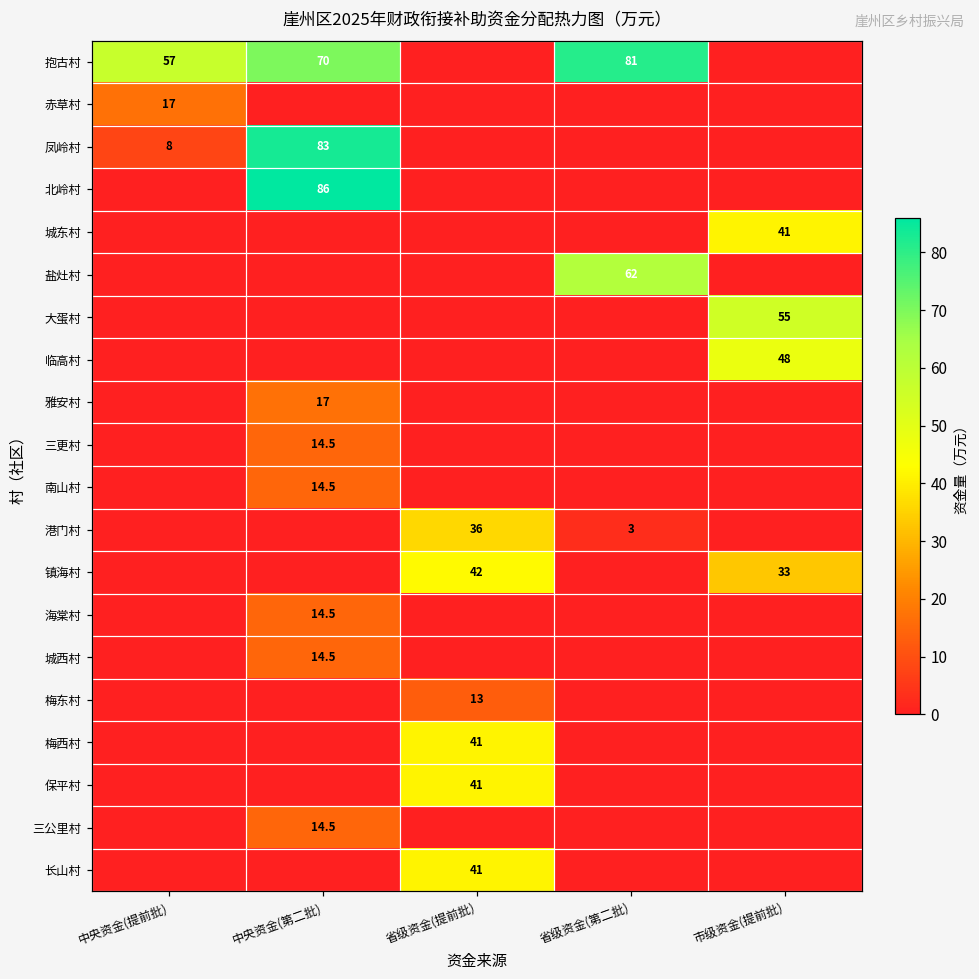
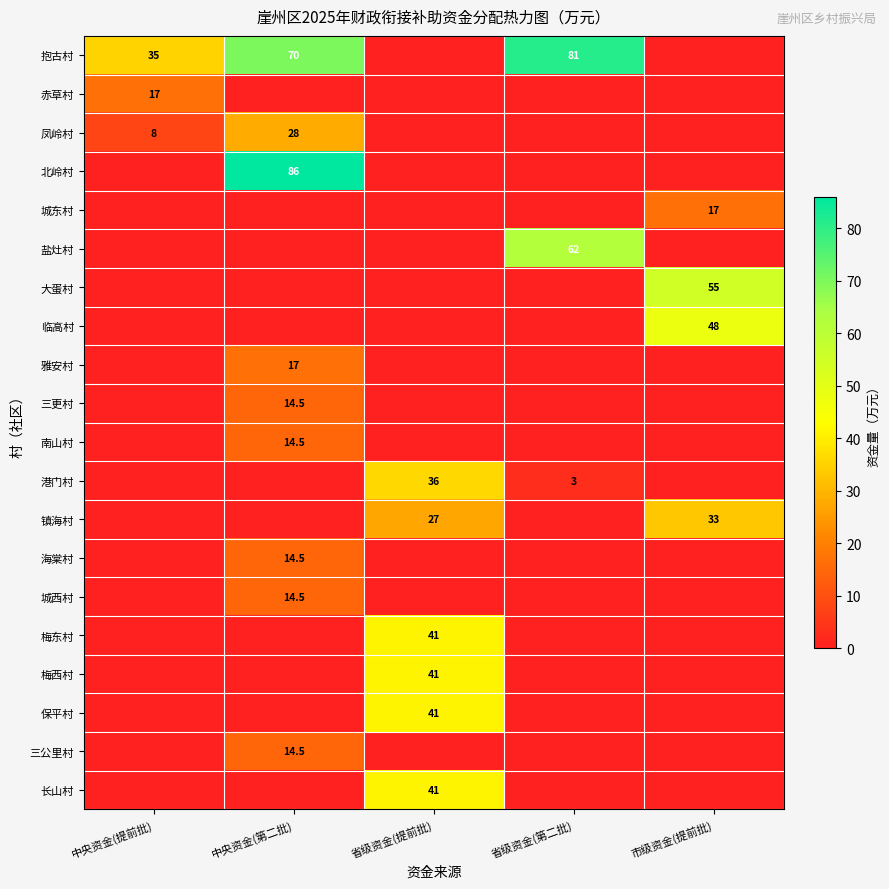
  {
    "抱古村": {
-     "中央资金(提前批)": 57,
+     "中央资金(提前批)": 35,
      "中央资金(第二批)": 70,
      "省级资金(第二批)": 81
    },
    "赤草村": {
      "中央资金(提前批)": 17
    },
    "凤岭村": {
      "中央资金(提前批)": 8,
-     "中央资金(第二批)": 83
+     "中央资金(第二批)": 28
    },
    "北岭村": {
      "中央资金(第二批)": 86
    },
    "城东村": {
-     "市级资金(提前批)": 41
+     "市级资金(提前批)": 17
    },
    "盐灶村": {
      "省级资金(第二批)": 62
    },
    "大蛋村": {
      "市级资金(提前批)": 55
    },
    "临高村": {
      "市级资金(提前批)": 48
    },
    "雅安村": {
      "中央资金(第二批)": 17
    },
    "三更村": {
      "中央资金(第二批)": 14.5
    },
    "南山村": {
      "中央资金(第二批)": 14.5
    },
    "港门村": {
      "省级资金(提前批)": 36,
      "省级资金(第二批)": 3
    },
    "镇海村": {
-     "省级资金(提前批)": 42,
+     "省级资金(提前批)": 27,
      "市级资金(提前批)": 33
    },
    "海棠村": {
      "中央资金(第二批)": 14.5
    },
    "城西村": {
      "中央资金(第二批)": 14.5
    },
    "梅东村": {
-     "省级资金(提前批)": 13
+     "省级资金(提前批)": 41
    },
    "梅西村": {
      "省级资金(提前批)": 41
    },
    "保平村": {
      "省级资金(提前批)": 41
    },
    "三公里村": {
      "中央资金(第二批)": 14.5
    },
    "长山村": {
      "省级资金(提前批)": 41
    }
  }
